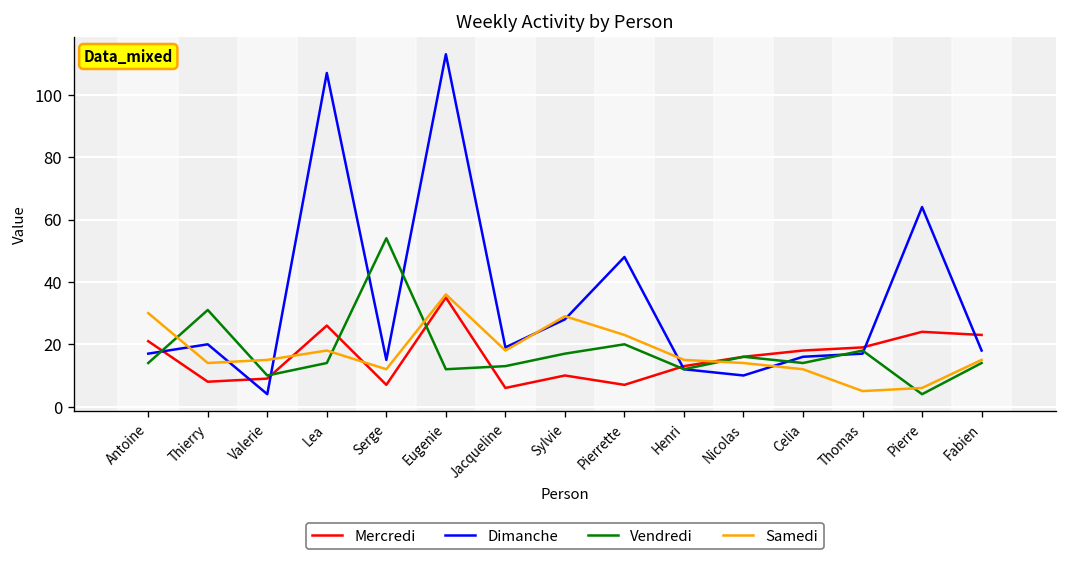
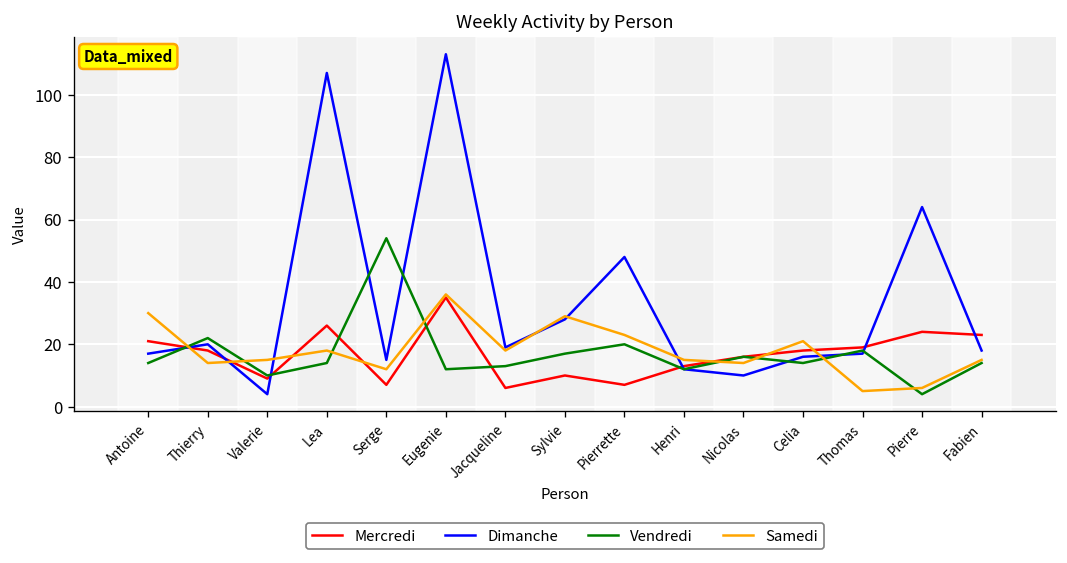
  {
    "Mercredi": {
      "Antoine": 21,
-     "Thierry": 8,
+     "Thierry": 18,
      "Valerie": 9,
      "Lea": 26,
      "Serge": 7,
      "Eugenie": 35,
      "Jacqueline": 6,
      "Sylvie": 10,
      "Pierrette": 7,
      "Henri": 13,
      "Celia": 18,
      "Thomas": 19,
      "Pierre": 24,
      "Fabien": 23
    },
    "Dimanche": {
      "Antoine": 17,
      "Thierry": 20,
      "Valerie": 4,
      "Lea": 107,
      "Serge": 15,
      "Eugenie": 113,
      "Jacqueline": 19,
      "Sylvie": 28,
      "Pierrette": 48,
      "Nicolas": 10,
      "Celia": 16,
      "Thomas": 17,
      "Pierre": 64,
      "Fabien": 18
    },
    "Vendredi": {
      "Antoine": 14,
-     "Thierry": 31,
+     "Thierry": 22,
      "Valerie": 10,
      "Lea": 14,
      "Serge": 54,
      "Eugenie": 12,
      "Jacqueline": 13,
      "Sylvie": 17,
      "Pierrette": 20,
      "Celia": 14,
      "Thomas": 18,
      "Pierre": 4,
      "Fabien": 14
    },
    "Samedi": {
      "Antoine": 30,
      "Thierry": 14,
      "Valerie": 15,
      "Lea": 18,
      "Serge": 12,
      "Eugenie": 36,
      "Jacqueline": 18,
      "Sylvie": 29,
      "Pierrette": 23,
      "Henri": 15,
      "Nicolas": 14,
-     "Celia": 12,
+     "Celia": 21,
      "Thomas": 5,
      "Pierre": 6,
      "Fabien": 15
    }
  }
